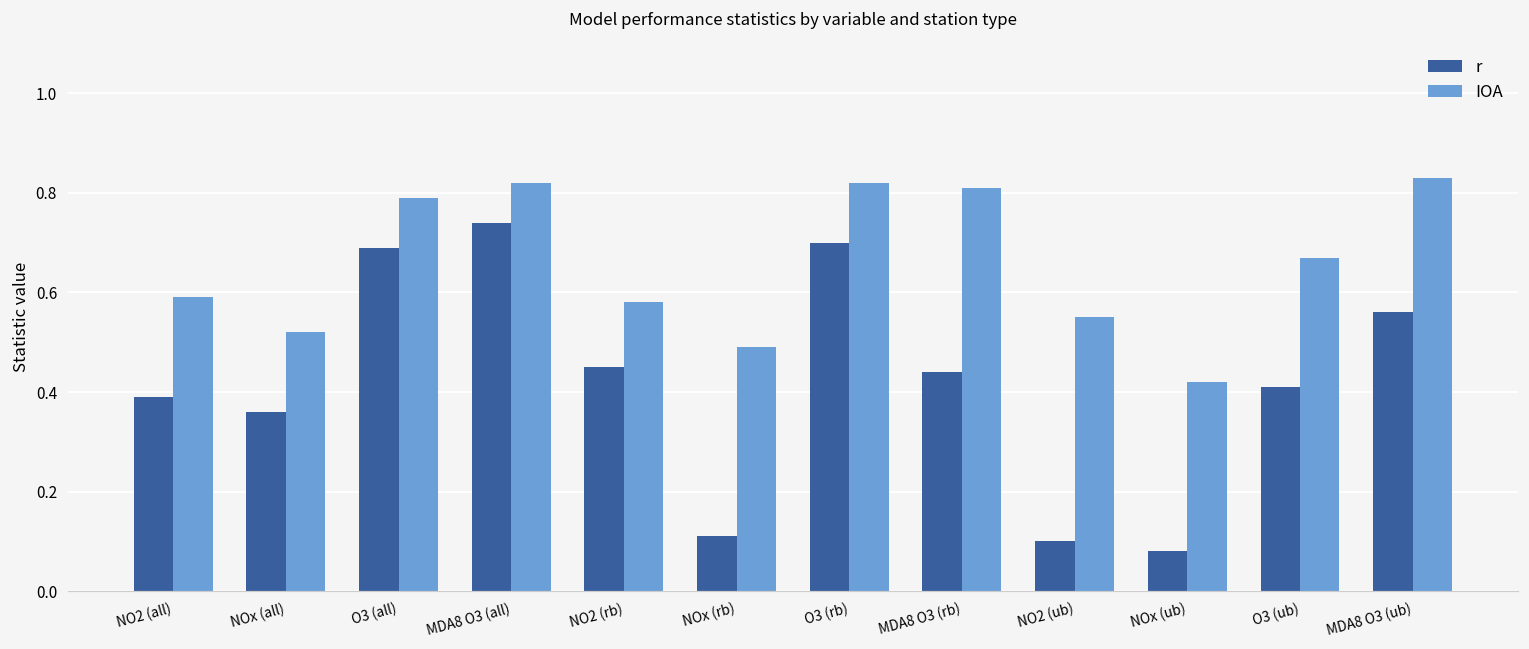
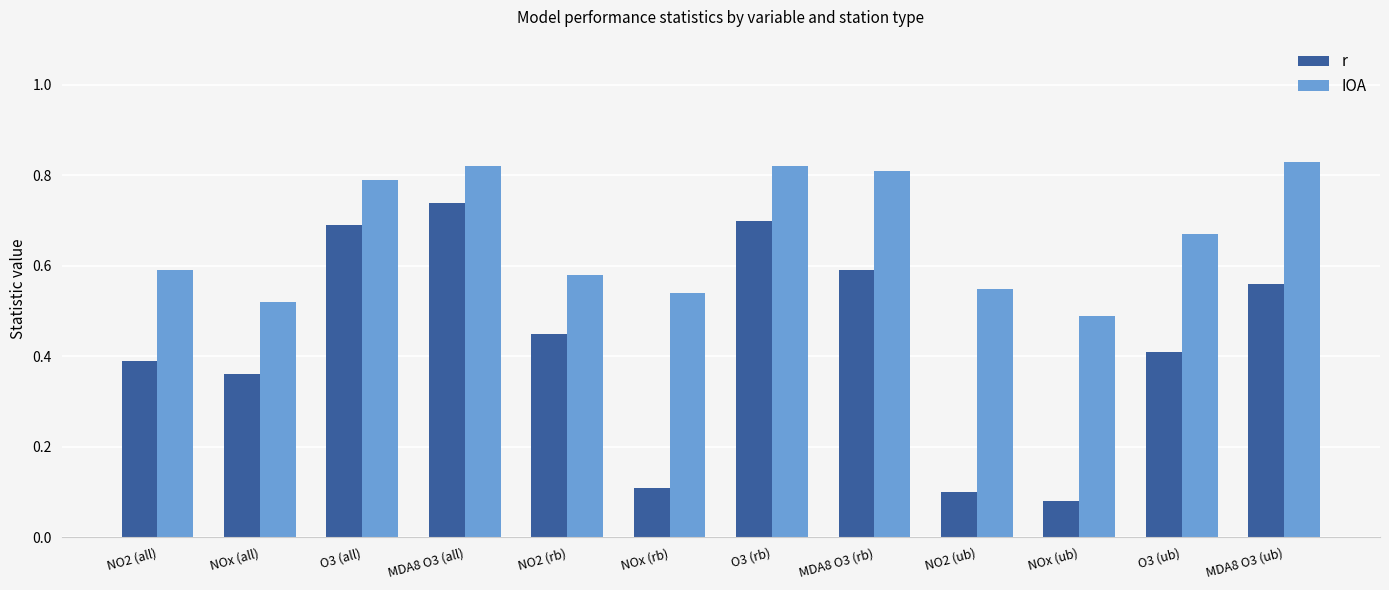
  {
    "r": {
      "NO2 (all)": 0.39,
      "NOx (all)": 0.36,
      "O3 (all)": 0.69,
      "MDA8 O3 (all)": 0.74,
      "NO2 (rb)": 0.45,
      "NOx (rb)": 0.11,
      "O3 (rb)": 0.70,
-     "MDA8 O3 (rb)": 0.44,
+     "MDA8 O3 (rb)": 0.59,
      "NO2 (ub)": 0.10,
      "NOx (ub)": 0.08,
      "O3 (ub)": 0.41,
      "MDA8 O3 (ub)": 0.56
    },
    "IOA": {
      "NO2 (all)": 0.59,
      "NOx (all)": 0.52,
      "O3 (all)": 0.79,
      "MDA8 O3 (all)": 0.82,
      "NO2 (rb)": 0.58,
-     "NOx (rb)": 0.49,
+     "NOx (rb)": 0.54,
      "O3 (rb)": 0.82,
      "MDA8 O3 (rb)": 0.81,
      "NO2 (ub)": 0.55,
-     "NOx (ub)": 0.42,
+     "NOx (ub)": 0.49,
      "O3 (ub)": 0.67,
      "MDA8 O3 (ub)": 0.83
    }
  }
